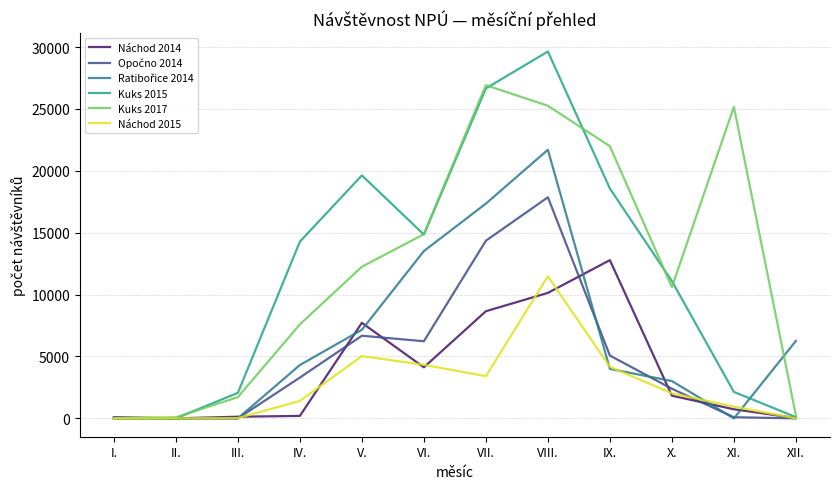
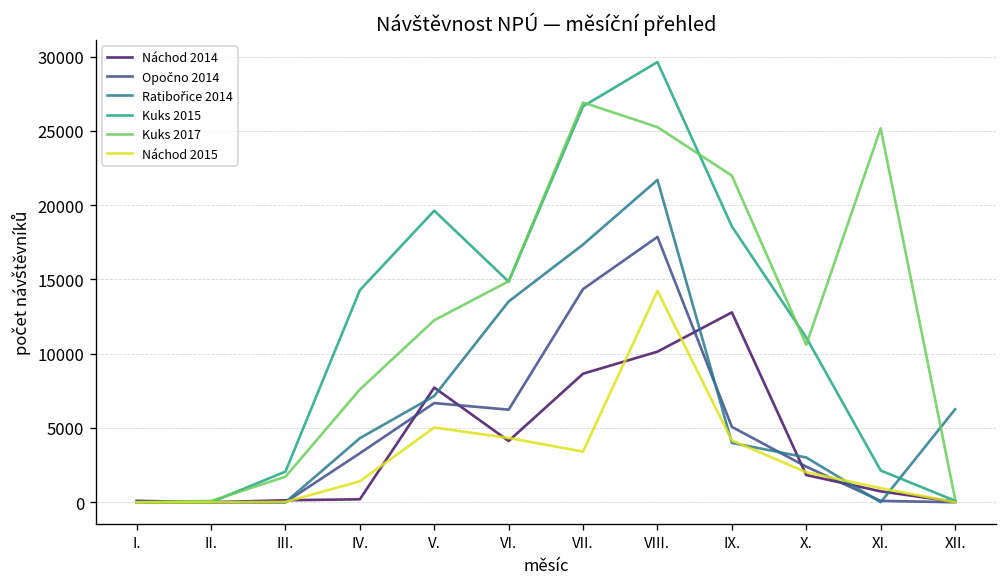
  {
    "Náchod 2014": {
      "IV.": 200,
      "V.": 7700,
      "VII.": 8700,
      "VIII.": 10100,
      "IX.": 12800,
      "XI.": 700
    },
    "Kuks 2017": {
      "III.": 1700,
      "IV.": 7600,
      "V.": 12300,
      "VII.": 26900,
      "VIII.": 25300,
      "IX.": 22000,
      "X.": 10600,
      "XI.": 25200
    },
    "Náchod 2015": {
      "IV.": 1400,
      "V.": 5000,
      "VII.": 3400,
-     "VIII.": 11500,
+     "VIII.": 14200,
      "XI.": 900
    }
  }
